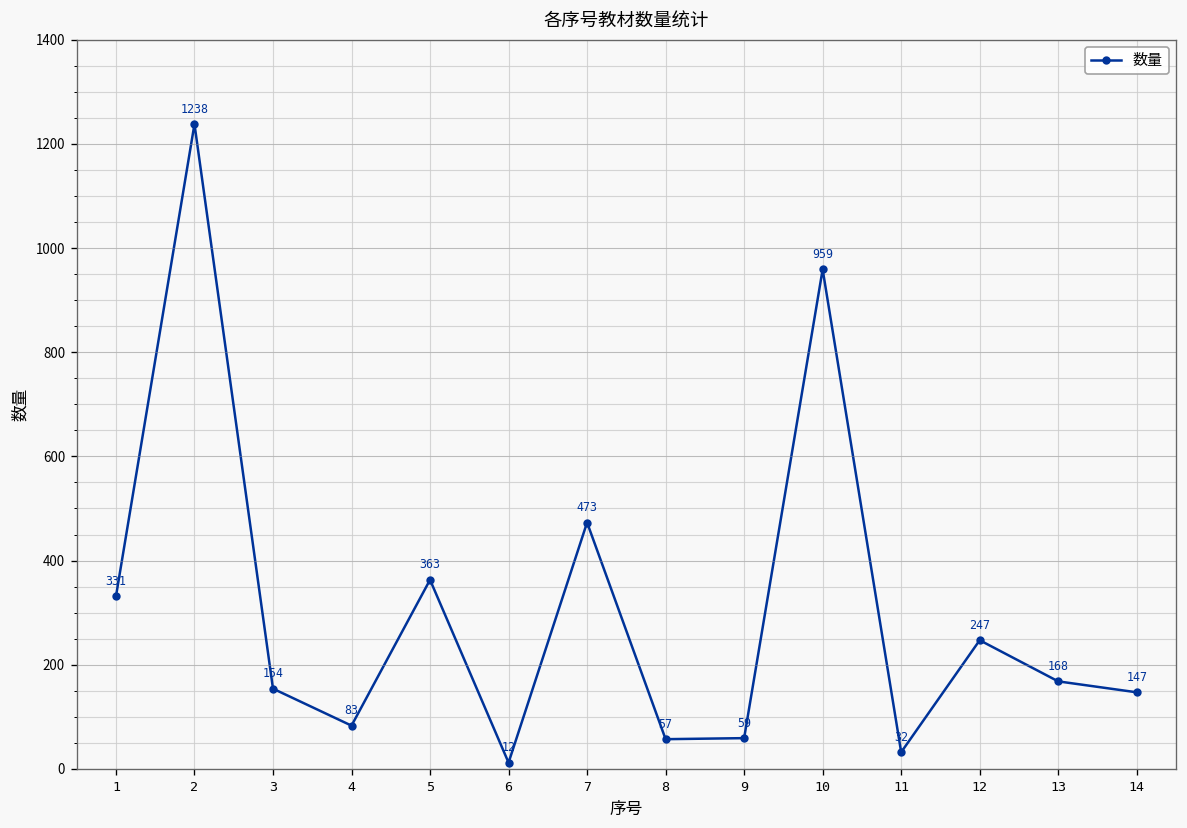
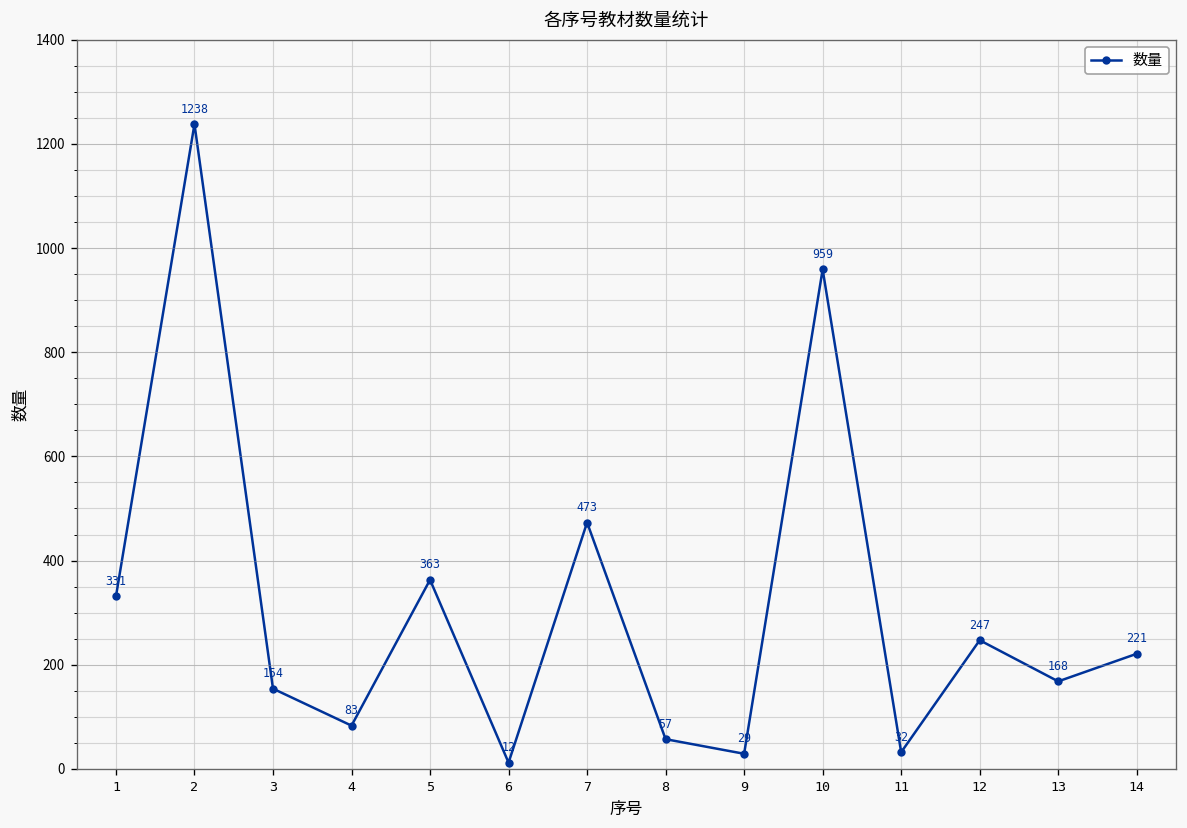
  {
    "1": 331,
    "2": 1238,
    "3": 154,
    "4": 83,
    "5": 363,
    "6": 12,
    "7": 473,
    "8": 57,
-   "9": 59,
+   "9": 29,
    "10": 959,
    "11": 32,
    "12": 247,
    "13": 168,
-   "14": 147
+   "14": 221
  }
